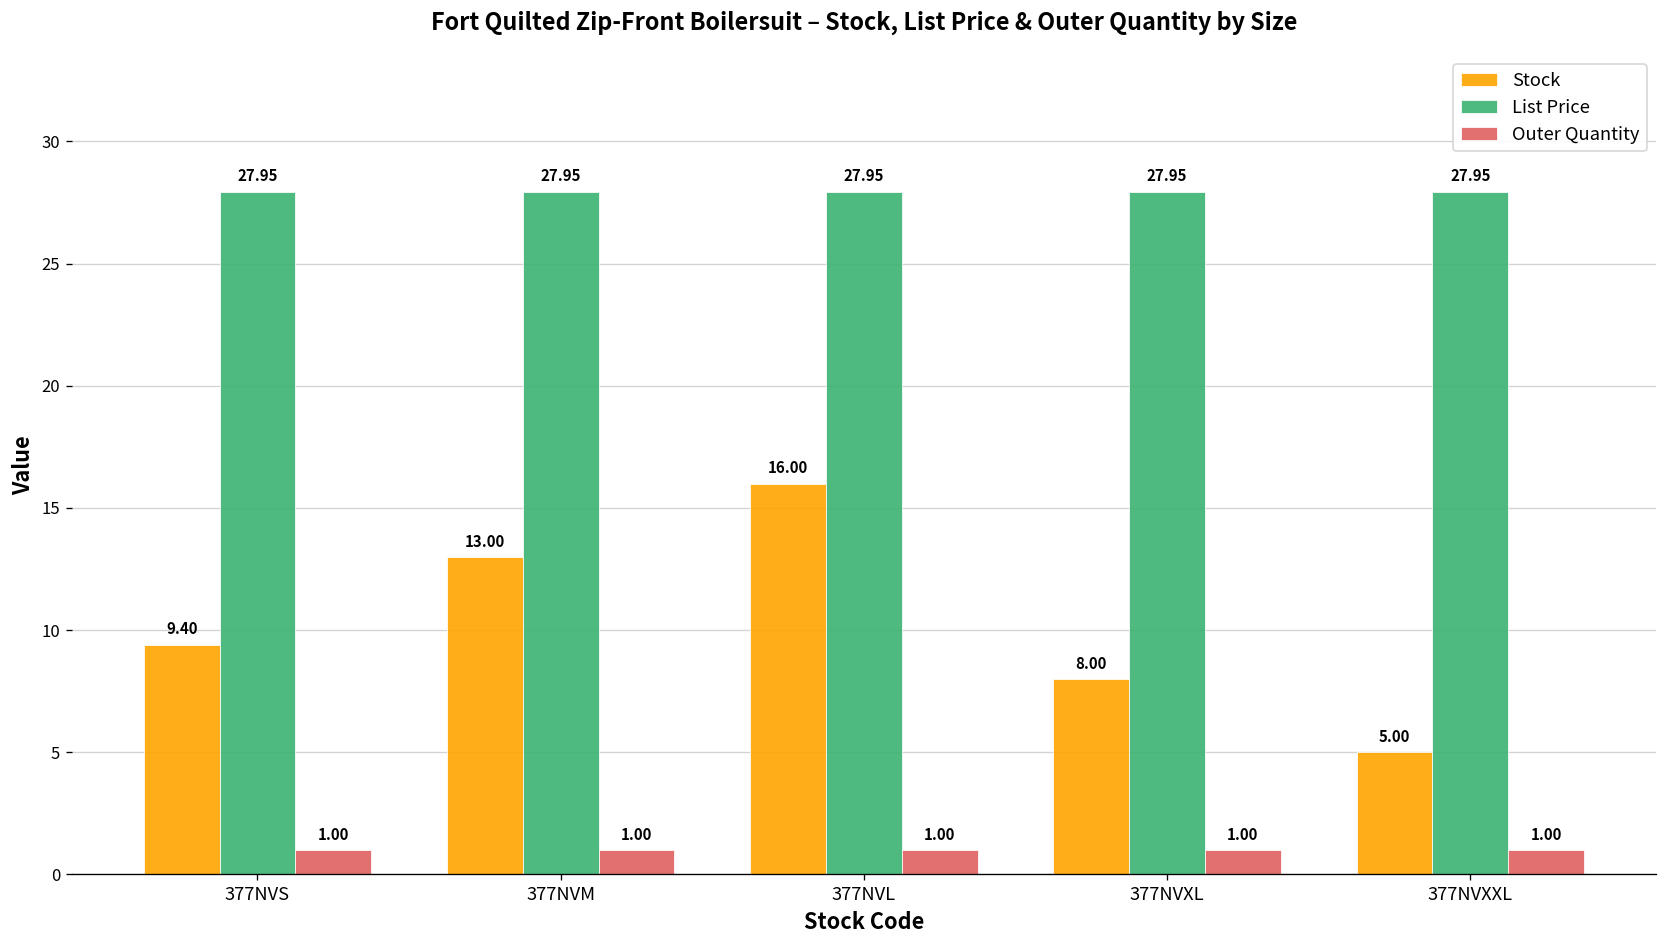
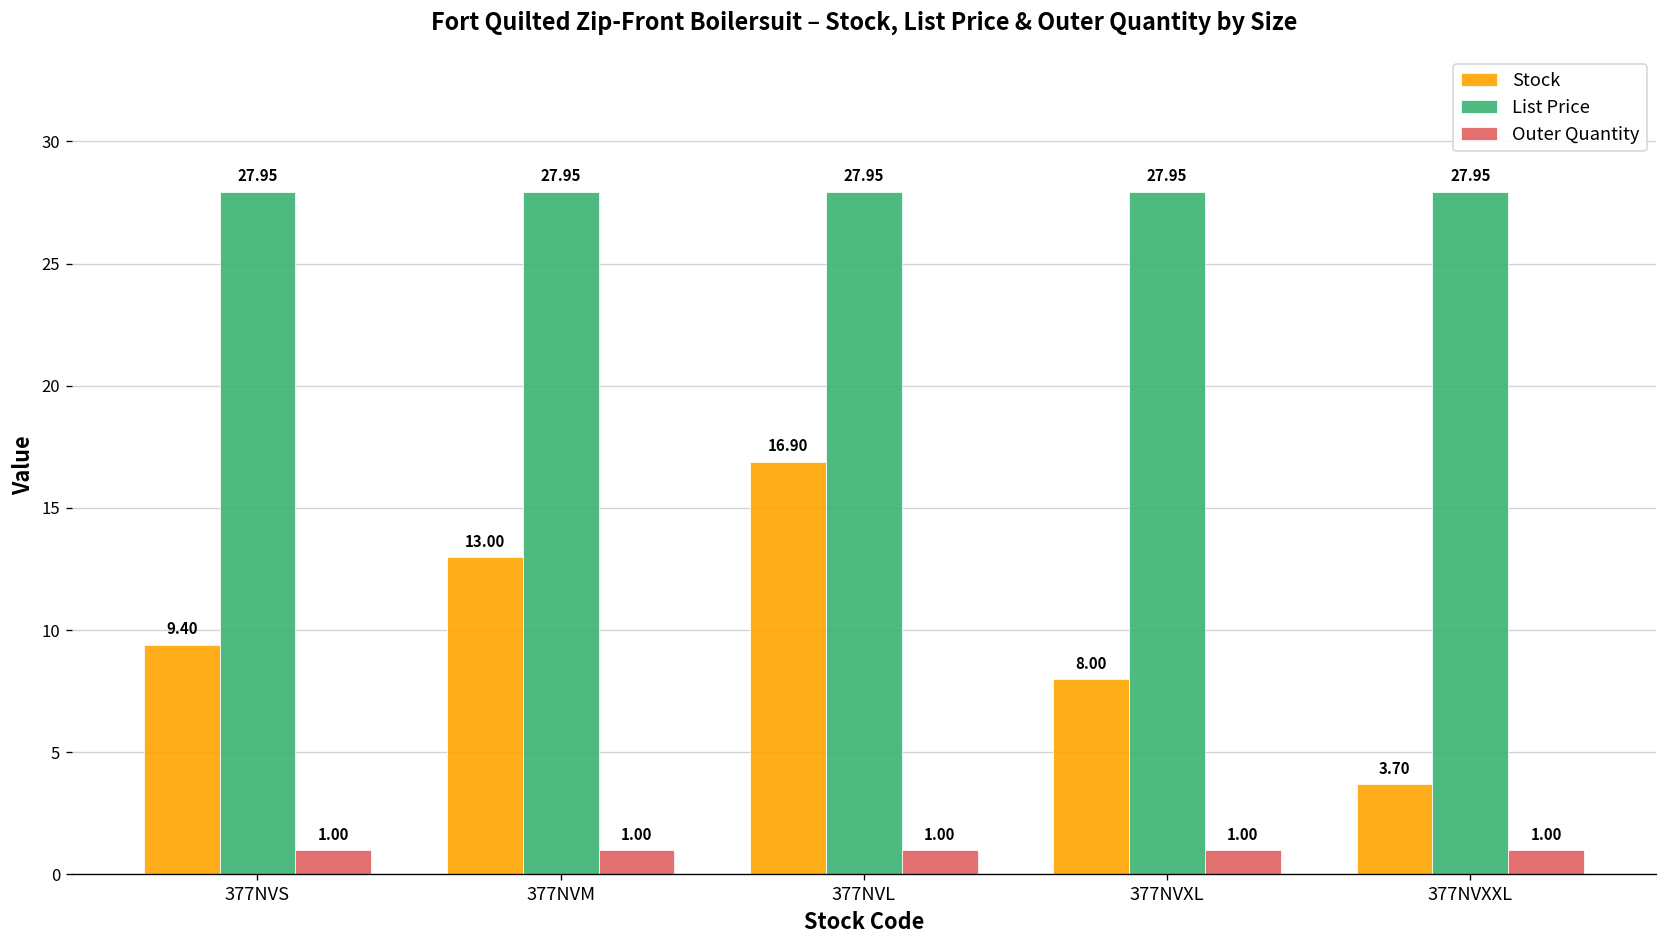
  {
    "Stock": {
      "377NVS": 9.40,
      "377NVM": 13.00,
-     "377NVL": 16.00,
+     "377NVL": 16.90,
      "377NVXL": 8.00,
-     "377NVXXL": 5.00
+     "377NVXXL": 3.70
    },
    "List Price": {
      "377NVS": 27.95,
      "377NVM": 27.95,
      "377NVL": 27.95,
      "377NVXL": 27.95,
      "377NVXXL": 27.95
    },
    "Outer Quantity": {
      "377NVS": 1.00,
      "377NVM": 1.00,
      "377NVL": 1.00,
      "377NVXL": 1.00,
      "377NVXXL": 1.00
    }
  }
